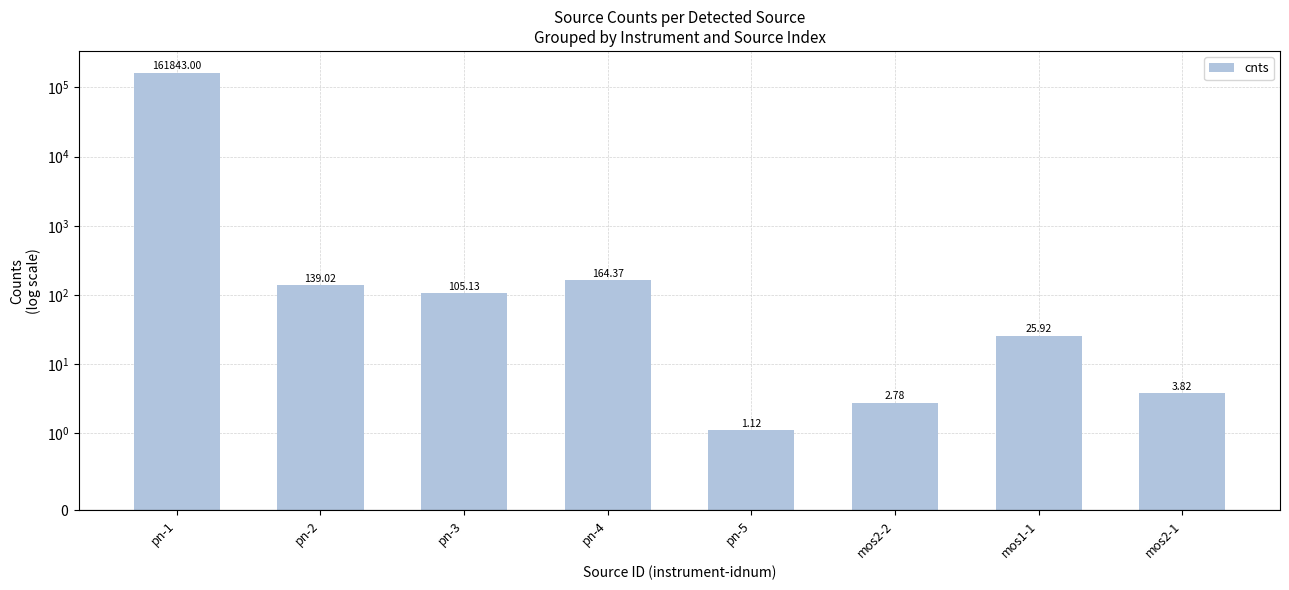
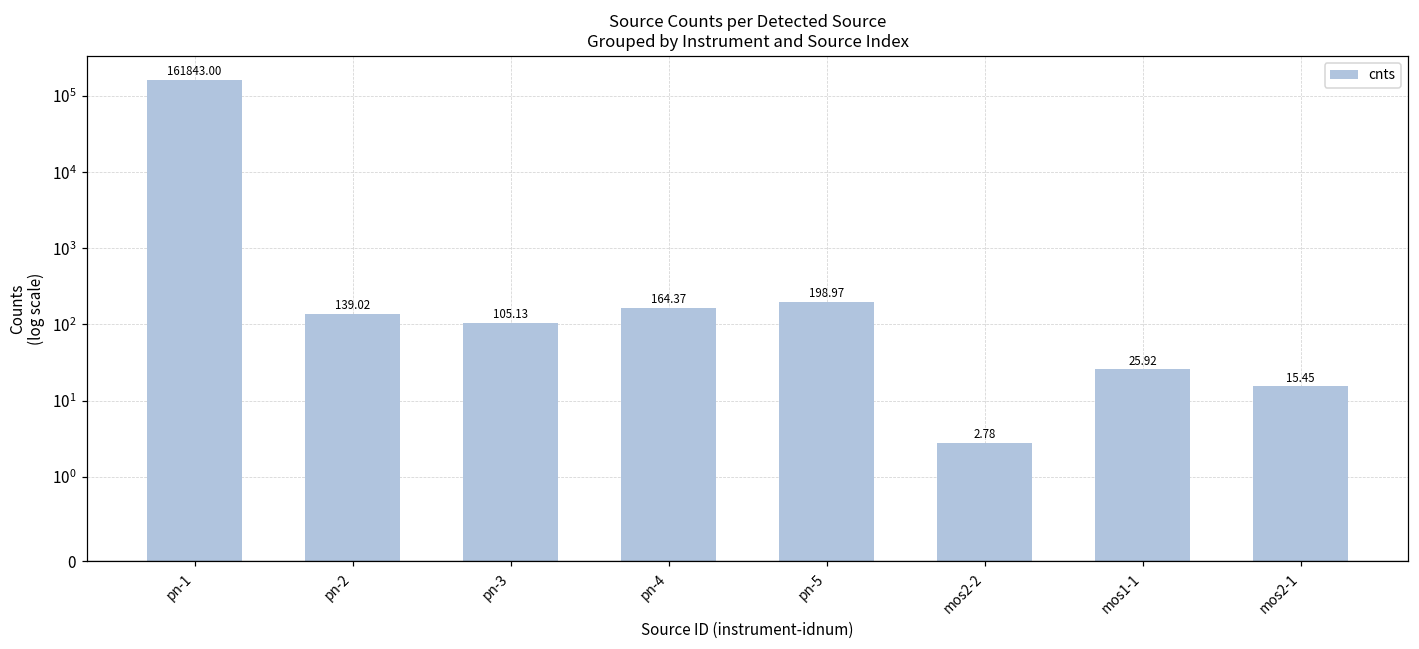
  {
    "pn-1": 161843.00,
    "pn-2": 139.02,
    "pn-3": 105.13,
    "pn-4": 164.37,
-   "pn-5": 1.12,
+   "pn-5": 198.97,
    "mos2-2": 2.78,
    "mos1-1": 25.92,
-   "mos2-1": 3.82
+   "mos2-1": 15.45
  }
